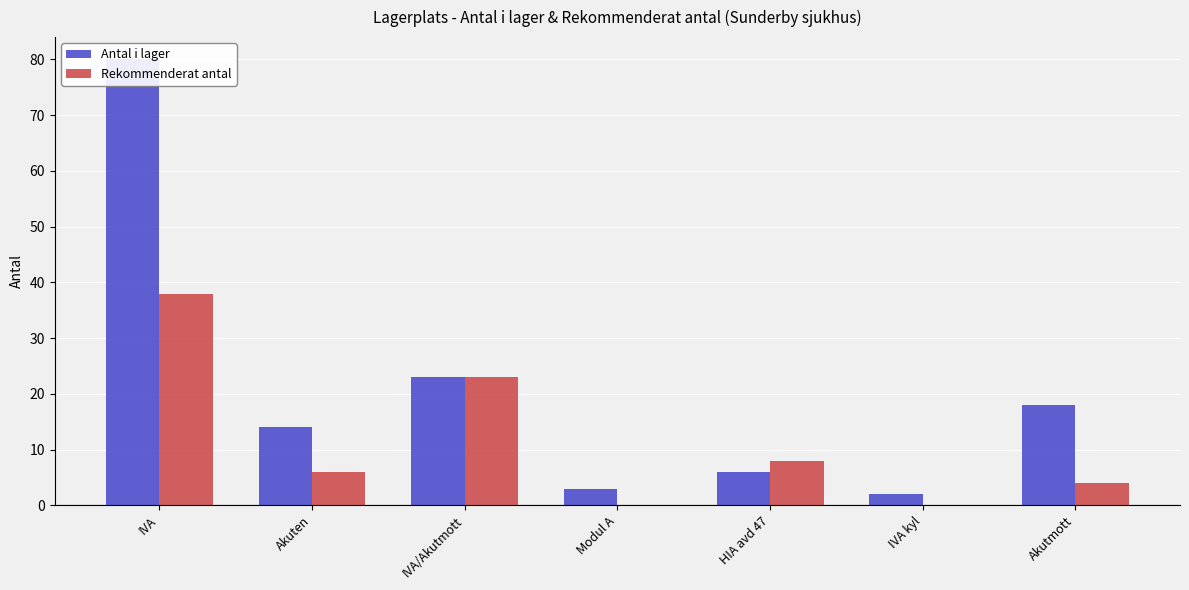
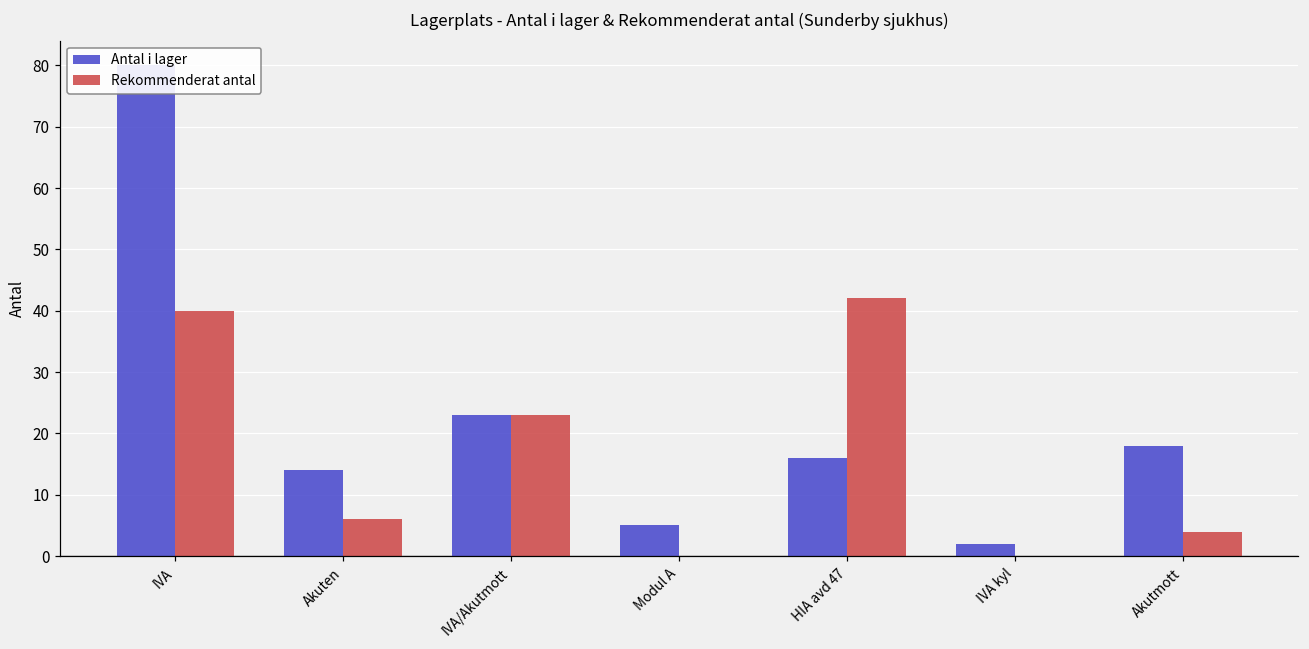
  {
    "Antal i lager": {
      "Akuten": 14,
      "IVA/Akutmott": 23,
-     "Modul A": 3,
-     "HIA avd 47": 6,
+     "Modul A": 5,
+     "HIA avd 47": 16,
      "IVA kyl": 2,
      "Akutmott": 18
    },
    "Rekommenderat antal": {
-     "IVA": 38,
+     "IVA": 40,
      "Akuten": 6,
      "IVA/Akutmott": 23,
      "Modul A": 0,
-     "HIA avd 47": 8,
+     "HIA avd 47": 42,
      "IVA kyl": 0,
      "Akutmott": 4
    }
  }
